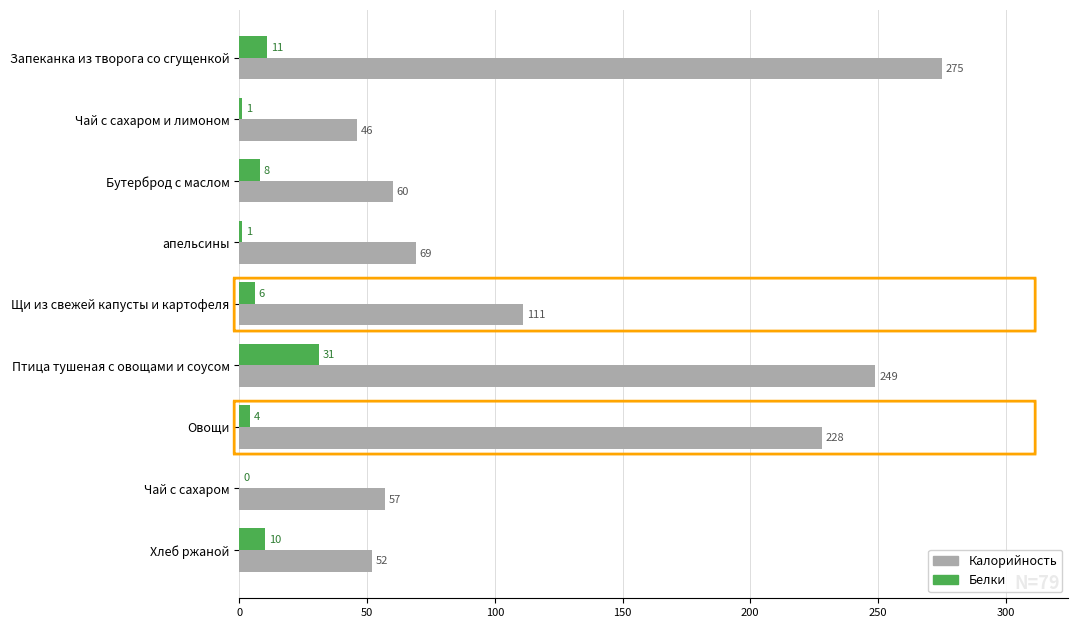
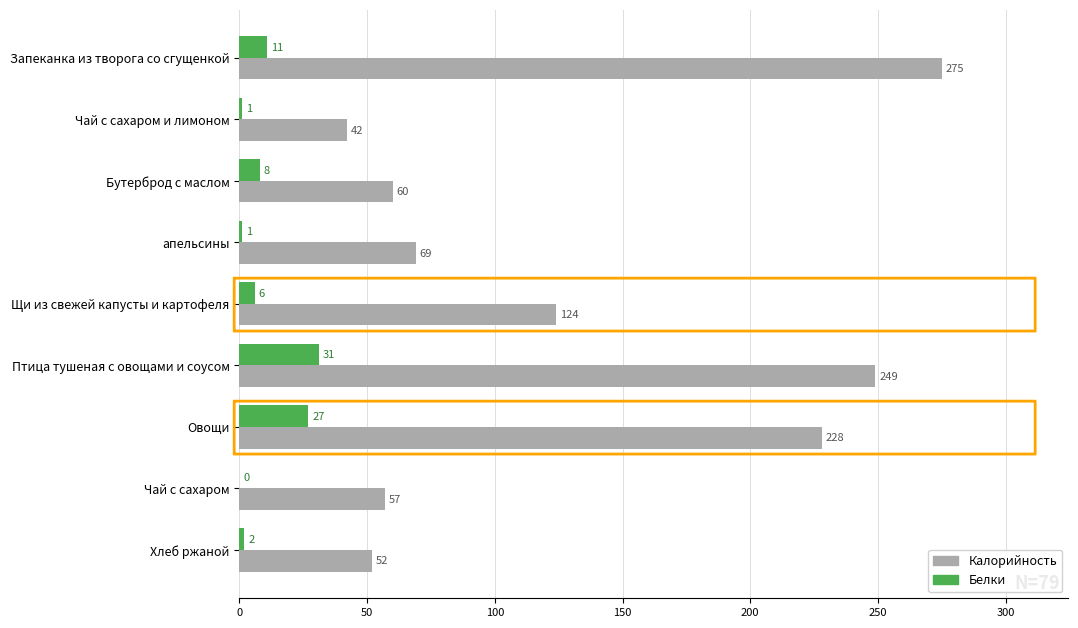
  {
    "Калорийность": {
      "Запеканка из творога со сгущенкой": 275,
-     "Чай с сахаром и лимоном": 46,
+     "Чай с сахаром и лимоном": 42,
      "Бутерброд с маслом": 60,
      "апельсины": 69,
-     "Щи из свежей капусты и картофеля": 111,
+     "Щи из свежей капусты и картофеля": 124,
      "Птица тушеная с овощами и соусом": 249,
      "Овощи": 228,
      "Чай с сахаром": 57,
      "Хлеб ржаной": 52
    },
    "Белки": {
      "Запеканка из творога со сгущенкой": 11,
      "Чай с сахаром и лимоном": 1,
      "Бутерброд с маслом": 8,
      "апельсины": 1,
      "Щи из свежей капусты и картофеля": 6,
      "Птица тушеная с овощами и соусом": 31,
-     "Овощи": 4,
+     "Овощи": 27,
      "Чай с сахаром": 0,
-     "Хлеб ржаной": 10
+     "Хлеб ржаной": 2
    }
  }
